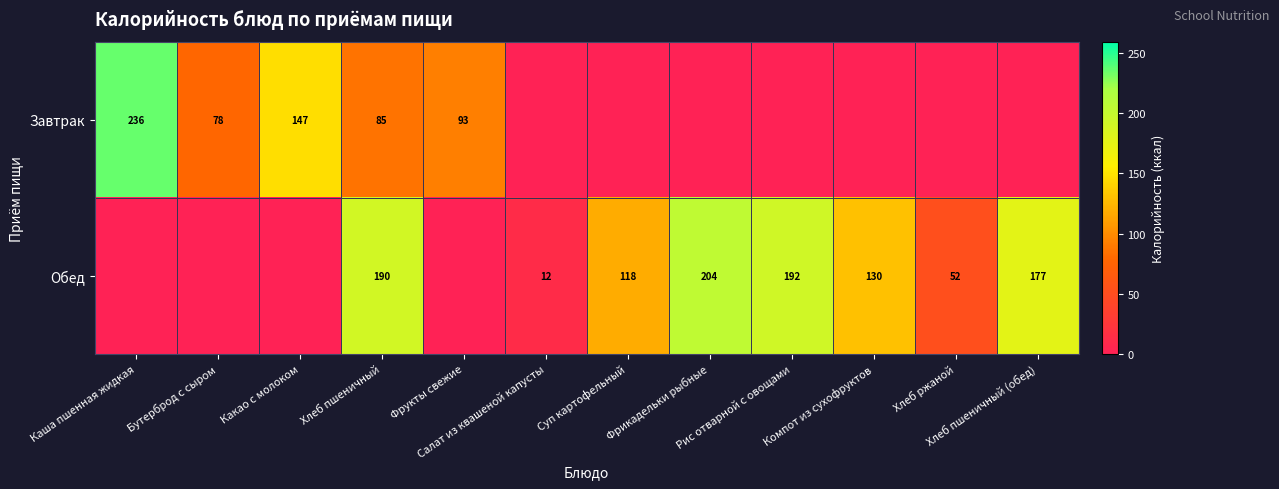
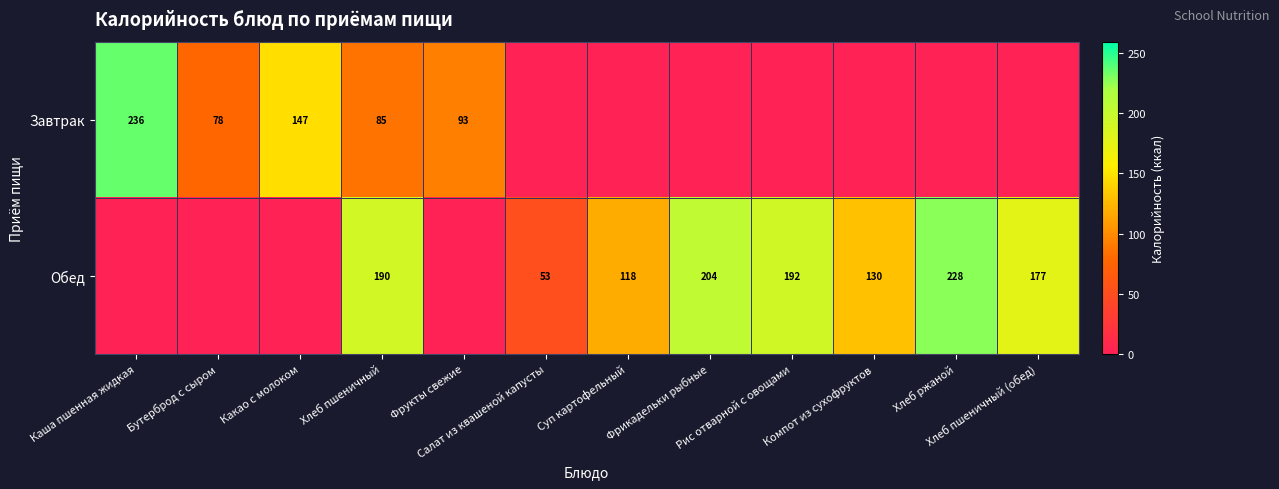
  {
    "Завтрак": {
      "Каша пшенная жидкая": 236,
      "Бутерброд с сыром": 78,
      "Какао с молоком": 147,
      "Хлеб пшеничный": 85,
      "Фрукты свежие": 93
    },
    "Обед": {
      "Хлеб пшеничный": 190,
-     "Салат из квашеной капусты": 12,
+     "Салат из квашеной капусты": 53,
      "Суп картофельный": 118,
      "Фрикадельки рыбные": 204,
      "Рис отварной с овощами": 192,
      "Компот из сухофруктов": 130,
-     "Хлеб ржаной": 52,
+     "Хлеб ржаной": 228,
      "Хлеб пшеничный (обед)": 177
    }
  }
